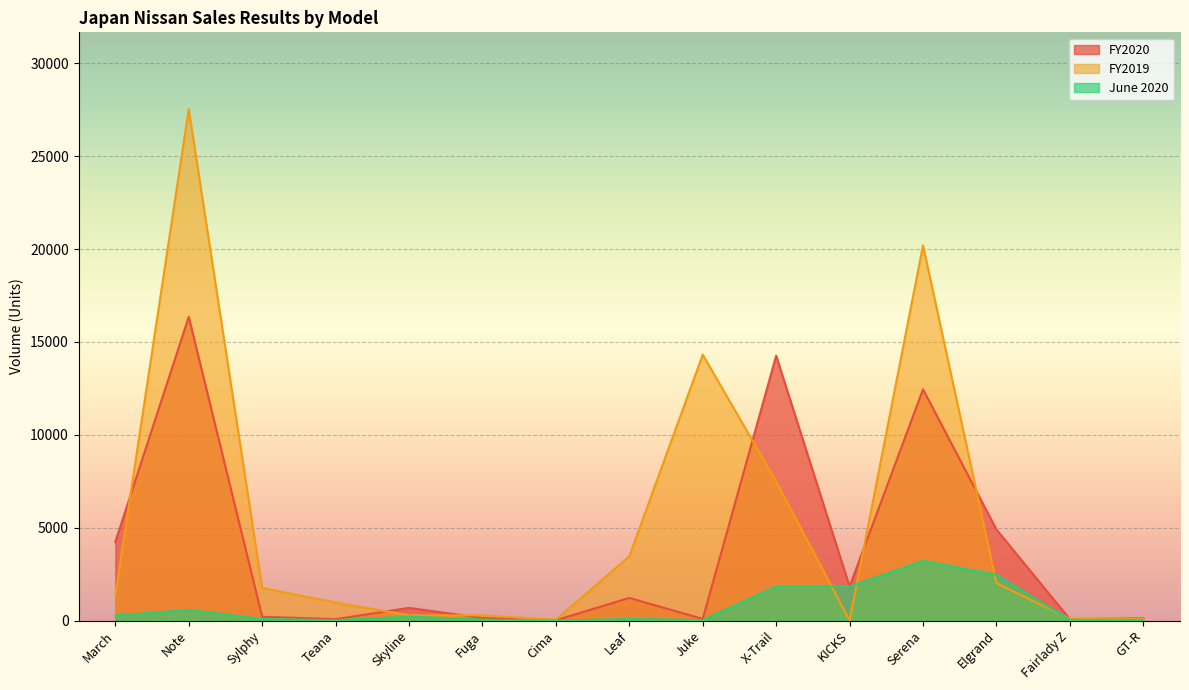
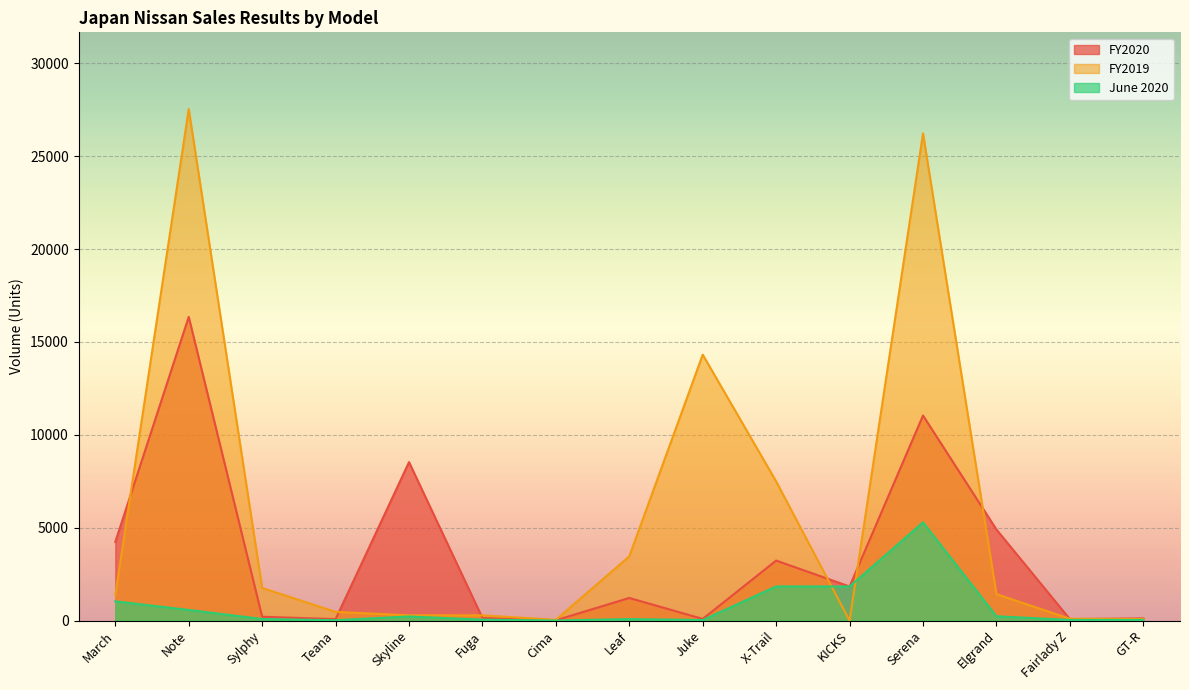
  {
    "FY2020": {
      "March": 4200,
      "Note": 16400,
-     "Skyline": 700,
+     "Skyline": 8500,
      "Leaf": 1200,
-     "X-Trail": 14300,
-     "Serena": 12500,
+     "X-Trail": 3200,
+     "Serena": 11000,
      "Elgrand": 4900
    },
    "FY2019": {
      "March": 1400,
      "Note": 27500,
      "Sylphy": 1800,
-     "Teana": 1000,
+     "Teana": 500,
      "Fuga": 300,
      "Leaf": 3500,
      "Juke": 14300,
      "X-Trail": 7500,
      "KICKS": 0,
-     "Serena": 20200,
-     "Elgrand": 2000
+     "Serena": 26200,
+     "Elgrand": 1400
    },
    "June 2020": {
-     "March": 300,
+     "March": 1000,
      "Note": 600,
      "Leaf": 100,
      "X-Trail": 1800,
-     "Serena": 3200,
-     "Elgrand": 2500
+     "Serena": 5300,
+     "Elgrand": 200
    }
  }
